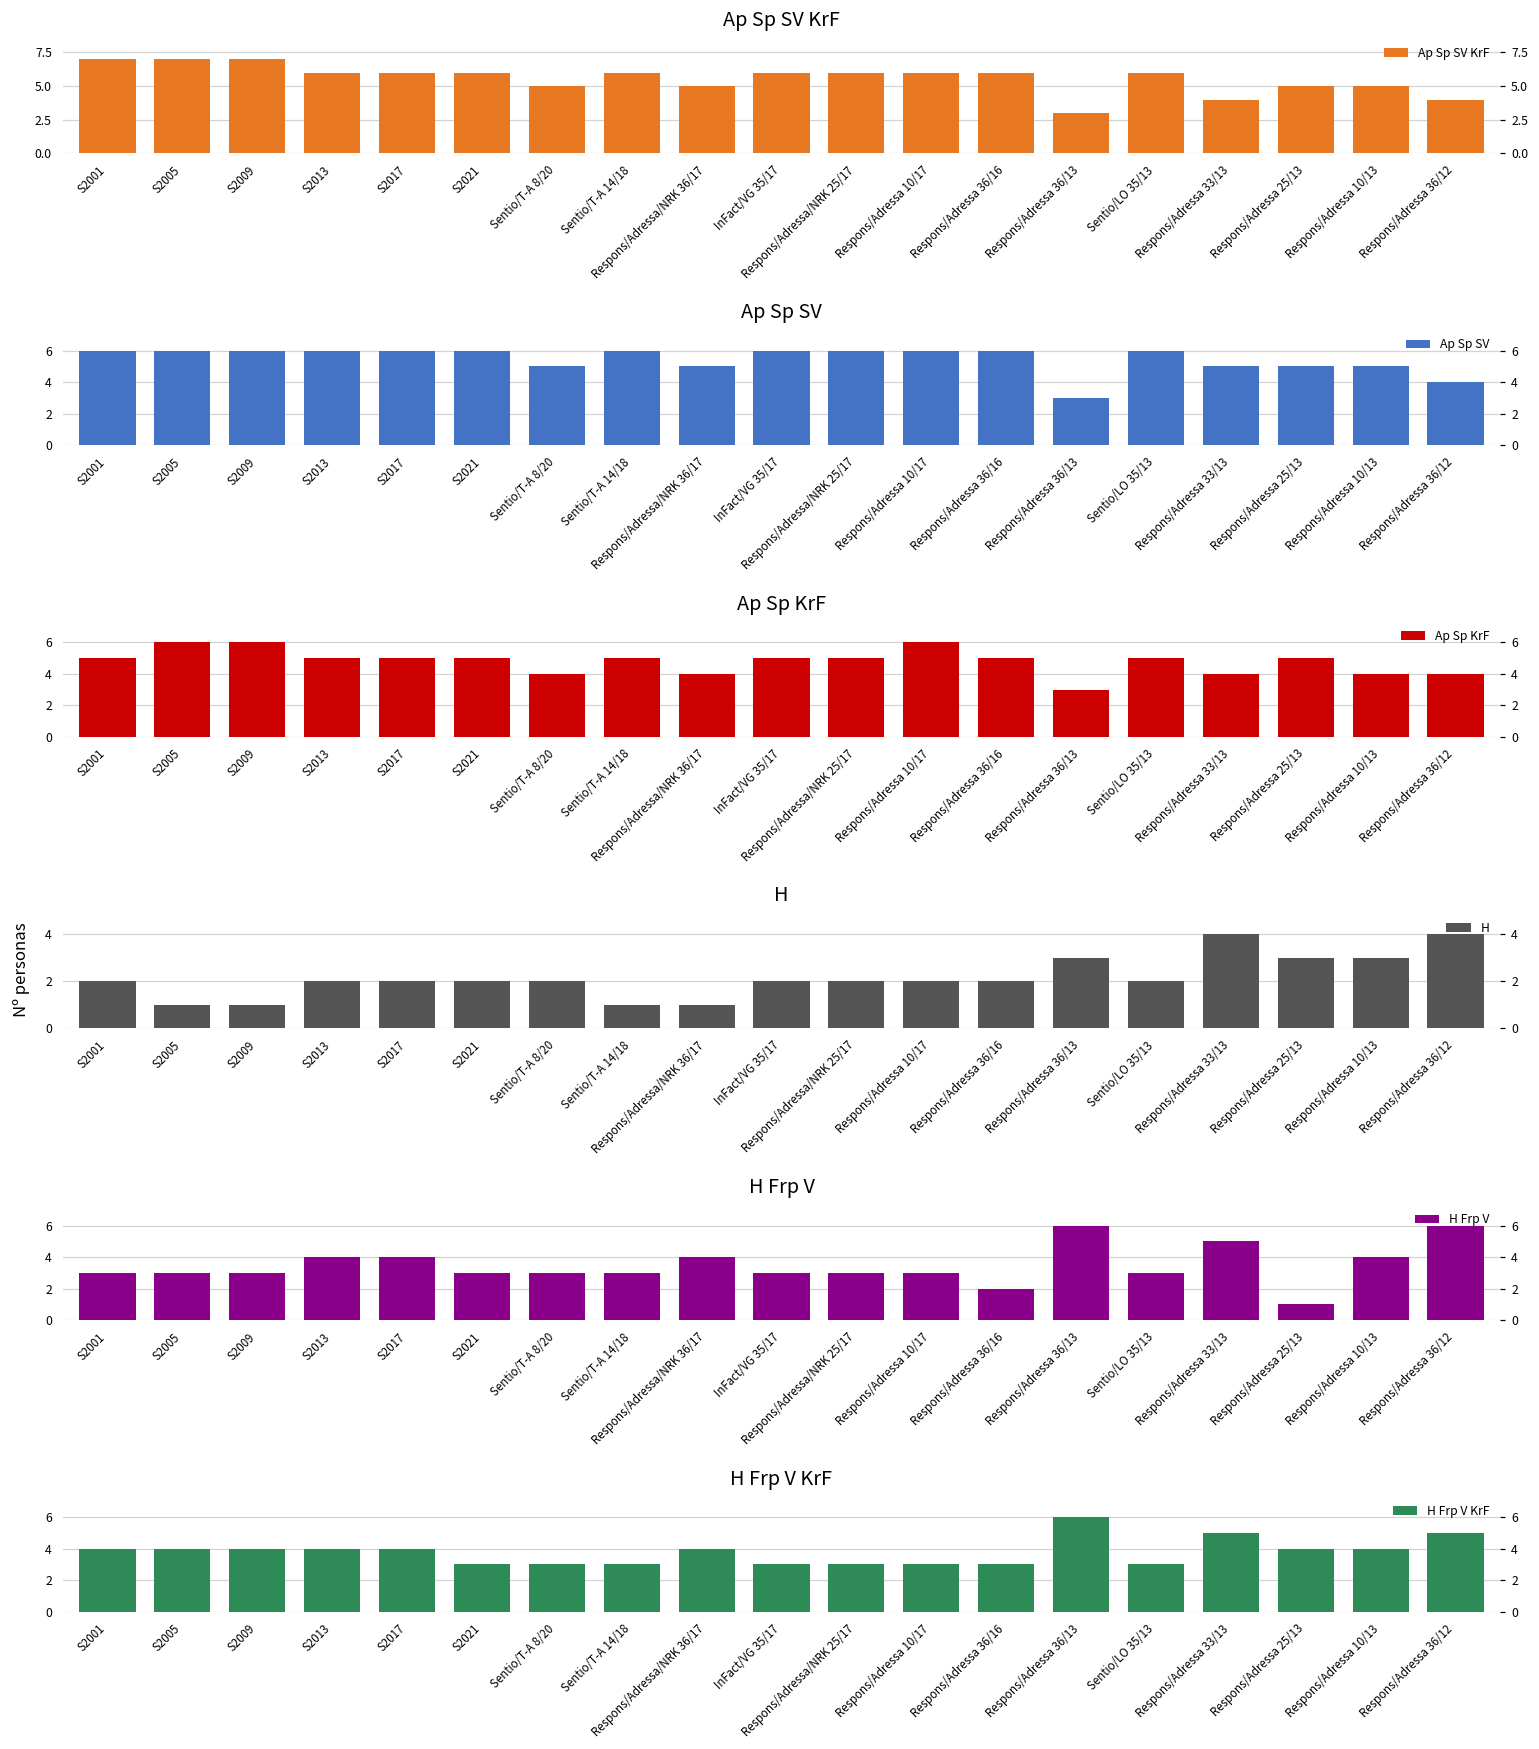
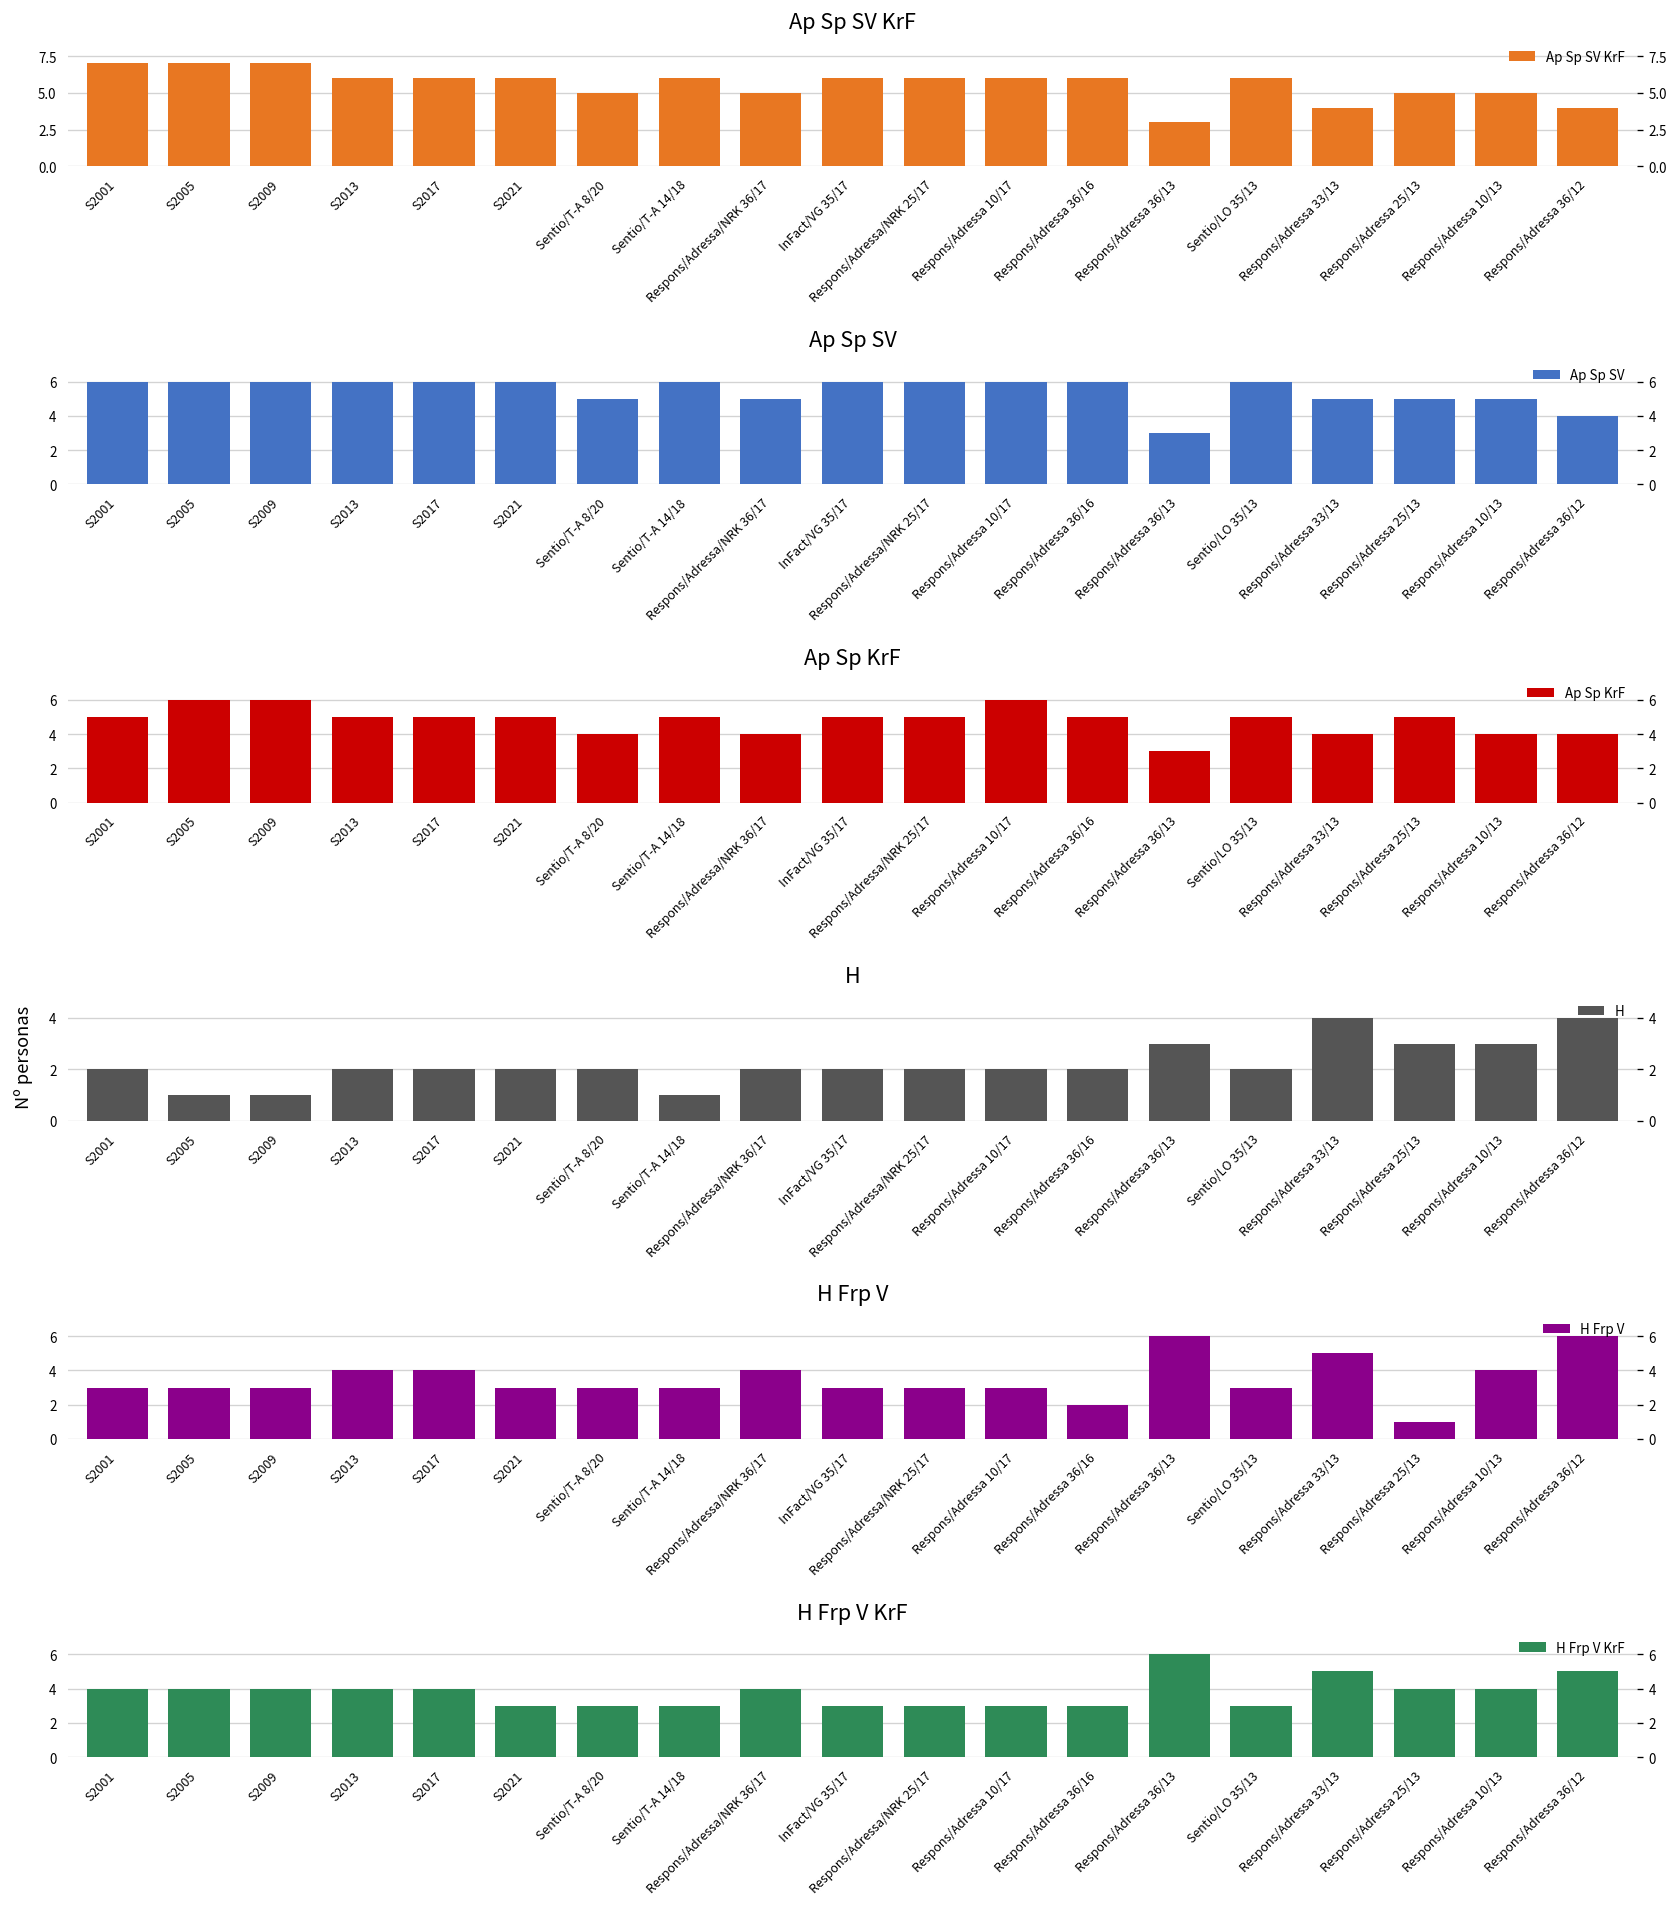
  {
    "Ap Sp SV KrF": {
      "S2001": 7.0,
      "S2005": 7.0,
      "S2009": 7.0,
      "S2013": 6.0,
      "S2017": 6.0,
      "S2021": 6.0,
      "Sentio/T-A 8/20": 5.0,
      "Sentio/T-A 14/18": 6.0,
      "Respons/Adressa/NRK 36/17": 5.0,
      "InFact/VG 35/17": 6.0,
      "Respons/Adressa/NRK 25/17": 6.0,
      "Respons/Adressa 10/17": 6.0,
      "Respons/Adressa 36/16": 6.0,
      "Respons/Adressa 36/13": 3.0,
      "Sentio/LO 35/13": 6.0,
      "Respons/Adressa 33/13": 4.0,
      "Respons/Adressa 25/13": 5.0,
      "Respons/Adressa 10/13": 5.0,
      "Respons/Adressa 36/12": 4.0
    },
    "Ap Sp SV": {
      "S2001": 6.0,
      "S2005": 6.0,
      "S2009": 6.0,
      "S2013": 6.0,
      "S2017": 6.0,
      "S2021": 6.0,
      "Sentio/T-A 8/20": 5.0,
      "Sentio/T-A 14/18": 6.0,
      "Respons/Adressa/NRK 36/17": 5.0,
      "InFact/VG 35/17": 6.0,
      "Respons/Adressa/NRK 25/17": 6.0,
      "Respons/Adressa 10/17": 6.0,
      "Respons/Adressa 36/16": 6.0,
      "Respons/Adressa 36/13": 3.0,
      "Sentio/LO 35/13": 6.0,
      "Respons/Adressa 33/13": 5.0,
      "Respons/Adressa 25/13": 5.0,
      "Respons/Adressa 10/13": 5.0,
      "Respons/Adressa 36/12": 4.0
    },
    "Ap Sp KrF": {
      "S2001": 5.0,
      "S2005": 6.0,
      "S2009": 6.0,
      "S2013": 5.0,
      "S2017": 5.0,
      "S2021": 5.0,
      "Sentio/T-A 8/20": 4.0,
      "Sentio/T-A 14/18": 5.0,
      "Respons/Adressa/NRK 36/17": 4.0,
      "InFact/VG 35/17": 5.0,
      "Respons/Adressa/NRK 25/17": 5.0,
      "Respons/Adressa 10/17": 6.0,
      "Respons/Adressa 36/16": 5.0,
      "Respons/Adressa 36/13": 3.0,
      "Sentio/LO 35/13": 5.0,
      "Respons/Adressa 33/13": 4.0,
      "Respons/Adressa 25/13": 5.0,
      "Respons/Adressa 10/13": 4.0,
      "Respons/Adressa 36/12": 4.0
    },
    "H": {
      "S2001": 2,
      "S2005": 1,
      "S2009": 1,
      "S2013": 2,
      "S2017": 2,
      "S2021": 2,
      "Sentio/T-A 8/20": 2,
      "Sentio/T-A 14/18": 1,
-     "Respons/Adressa/NRK 36/17": 1,
+     "Respons/Adressa/NRK 36/17": 2,
      "InFact/VG 35/17": 2,
      "Respons/Adressa/NRK 25/17": 2,
      "Respons/Adressa 10/17": 2,
      "Respons/Adressa 36/16": 2,
      "Respons/Adressa 36/13": 3,
      "Sentio/LO 35/13": 2,
      "Respons/Adressa 33/13": 4,
      "Respons/Adressa 25/13": 3,
      "Respons/Adressa 10/13": 3,
      "Respons/Adressa 36/12": 4
    },
    "H Frp V": {
      "S2001": 3.0,
      "S2005": 3.0,
      "S2009": 3.0,
      "S2013": 4.0,
      "S2017": 4.0,
      "S2021": 3.0,
      "Sentio/T-A 8/20": 3.0,
      "Sentio/T-A 14/18": 3.0,
      "Respons/Adressa/NRK 36/17": 4.0,
      "InFact/VG 35/17": 3.0,
      "Respons/Adressa/NRK 25/17": 3.0,
      "Respons/Adressa 10/17": 3.0,
      "Respons/Adressa 36/16": 2.0,
      "Respons/Adressa 36/13": 6.0,
      "Sentio/LO 35/13": 3.0,
      "Respons/Adressa 33/13": 5.0,
      "Respons/Adressa 25/13": 1.0,
      "Respons/Adressa 10/13": 4.0,
      "Respons/Adressa 36/12": 6.0
    },
    "H Frp V KrF": {
      "S2001": 4.0,
      "S2005": 4.0,
      "S2009": 4.0,
      "S2013": 4.0,
      "S2017": 4.0,
      "S2021": 3.0,
      "Sentio/T-A 8/20": 3.0,
      "Sentio/T-A 14/18": 3.0,
      "Respons/Adressa/NRK 36/17": 4.0,
      "InFact/VG 35/17": 3.0,
      "Respons/Adressa/NRK 25/17": 3.0,
      "Respons/Adressa 10/17": 3.0,
      "Respons/Adressa 36/16": 3.0,
      "Respons/Adressa 36/13": 6.0,
      "Sentio/LO 35/13": 3.0,
      "Respons/Adressa 33/13": 5.0,
      "Respons/Adressa 25/13": 4.0,
      "Respons/Adressa 10/13": 4.0,
      "Respons/Adressa 36/12": 5.0
    }
  }
